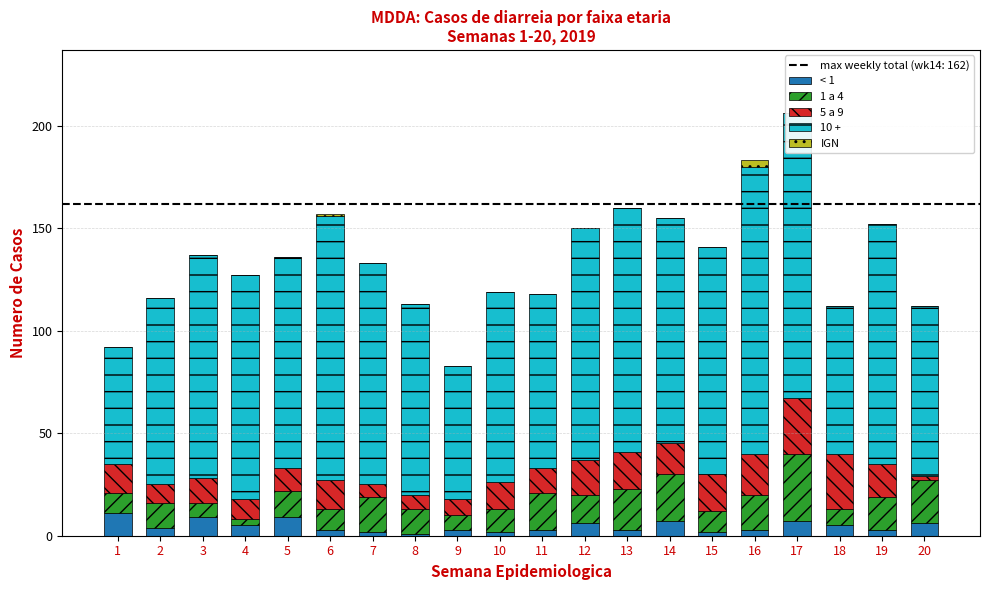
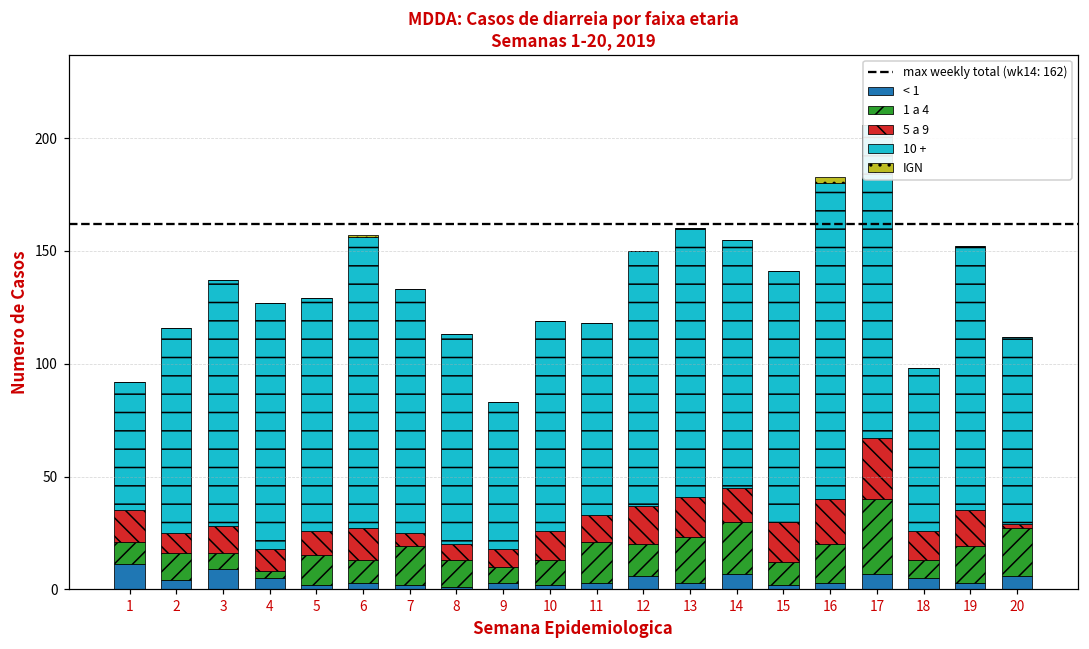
  {
    "< 1": {
      "1": 11,
      "2": 4,
      "3": 9,
      "4": 5,
-     "5": 9,
+     "5": 2,
      "6": 3,
      "7": 2,
      "9": 3,
      "10": 2,
      "11": 3,
      "12": 6,
      "13": 3,
      "14": 7,
      "15": 2,
      "16": 3,
      "17": 7,
      "18": 5,
      "19": 3,
      "20": 6
    },
    "1 a 4": {
      "1": 10,
      "2": 12,
      "3": 7,
      "4": 3,
      "5": 13,
      "6": 10,
      "7": 17,
      "8": 12,
      "9": 7,
      "10": 11,
      "11": 18,
      "12": 14,
      "13": 20,
      "14": 23,
      "15": 10,
      "16": 17,
      "17": 33,
      "18": 8,
      "19": 16,
      "20": 21
    },
    "5 a 9": {
      "1": 14,
      "2": 9,
      "3": 12,
      "4": 10,
      "5": 11,
      "6": 14,
      "7": 6,
      "8": 7,
      "9": 8,
      "10": 13,
      "11": 12,
      "12": 17,
      "13": 18,
      "14": 15,
      "15": 18,
      "16": 20,
      "17": 27,
-     "18": 27,
+     "18": 13,
      "19": 16,
      "20": 2
    },
    "10 +": {
      "1": 57,
      "2": 91,
      "3": 109,
      "4": 109,
      "5": 103,
      "6": 129,
      "7": 108,
      "8": 93,
      "9": 65,
      "10": 93,
      "11": 85,
      "12": 113,
      "13": 119,
      "14": 110,
      "15": 111,
      "16": 140,
      "18": 72,
      "19": 117,
      "20": 83
    },
    "IGN": {
      "1": 0,
      "2": 0,
      "3": 0,
      "4": 0,
      "5": 0,
      "7": 0,
      "8": 0,
      "9": 0,
      "10": 0,
      "11": 0,
      "12": 0,
      "13": 0,
      "14": 0,
      "15": 0,
      "16": 3,
      "18": 0,
      "19": 0,
      "20": 0
    }
  }
